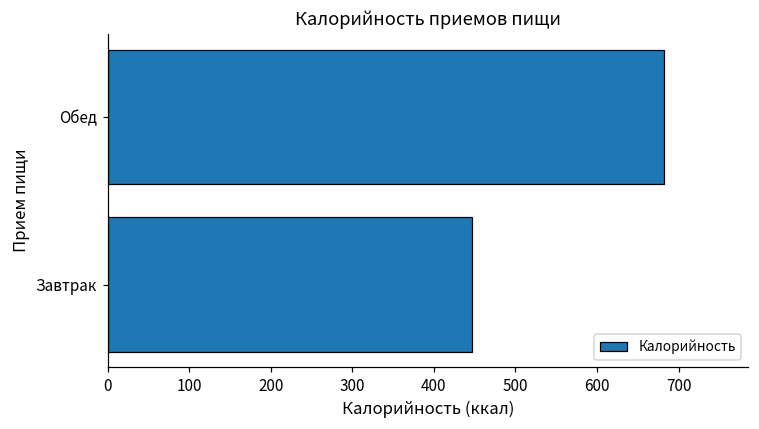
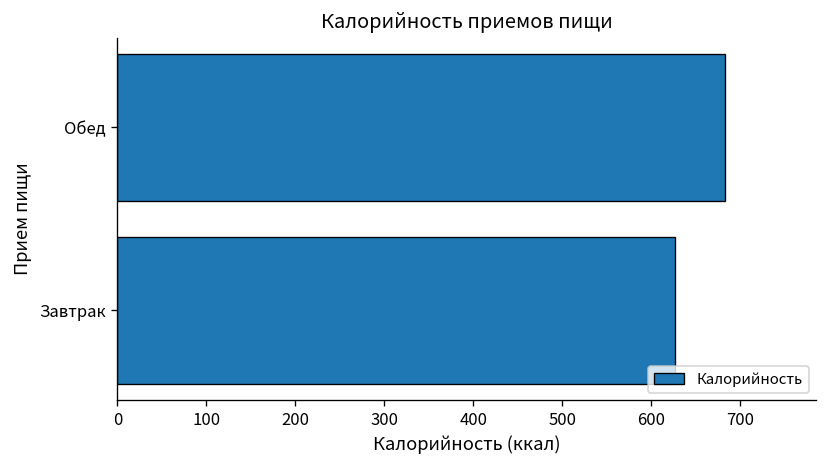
  {
    "Обед": 680,
-   "Завтрак": 450
+   "Завтрак": 630
  }
